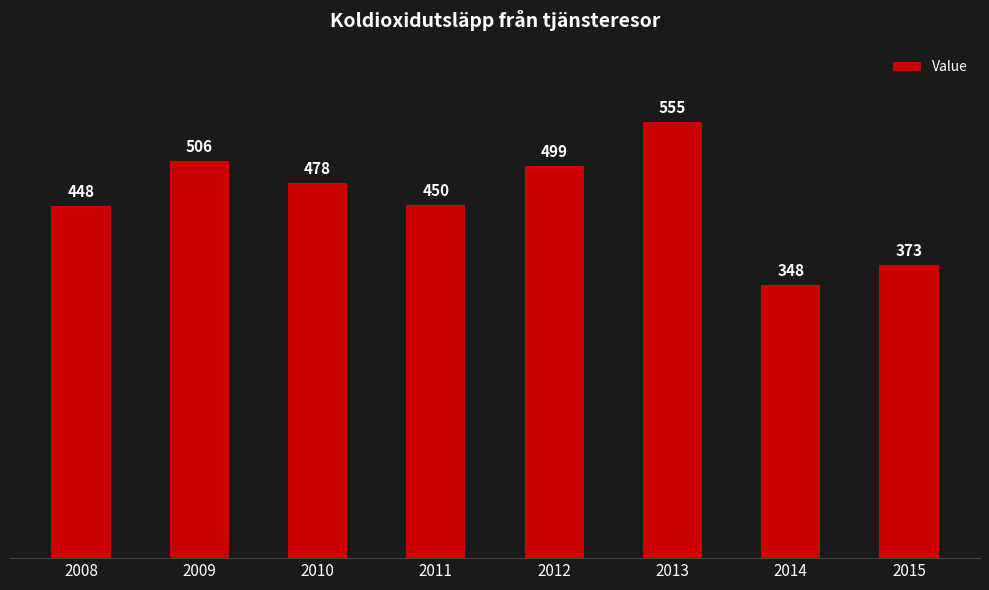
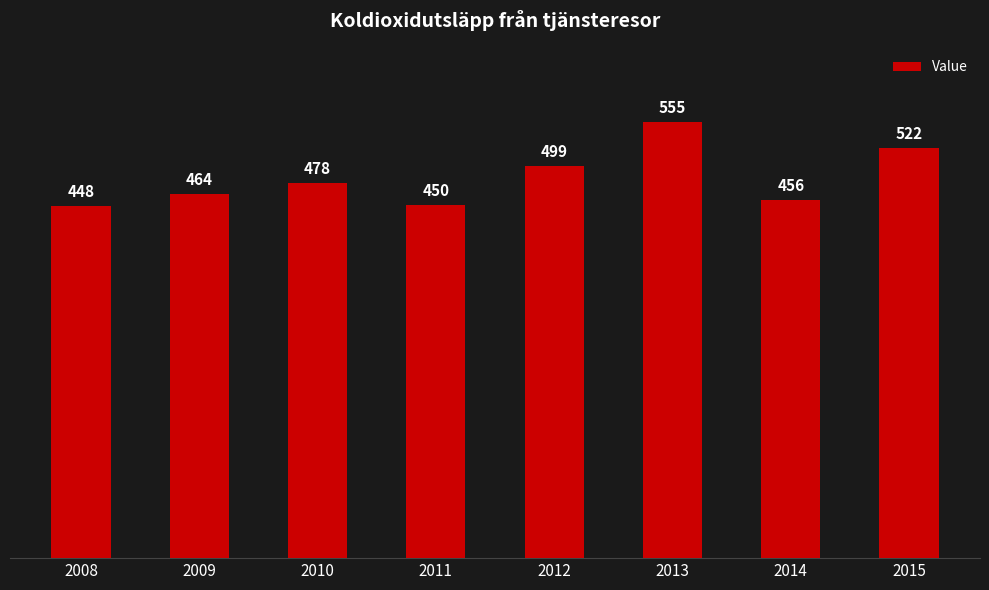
  {
    "2008": 448,
-   "2009": 506,
+   "2009": 464,
    "2010": 478,
    "2011": 450,
    "2012": 499,
    "2013": 555,
-   "2014": 348,
-   "2015": 373
+   "2014": 456,
+   "2015": 522
  }
